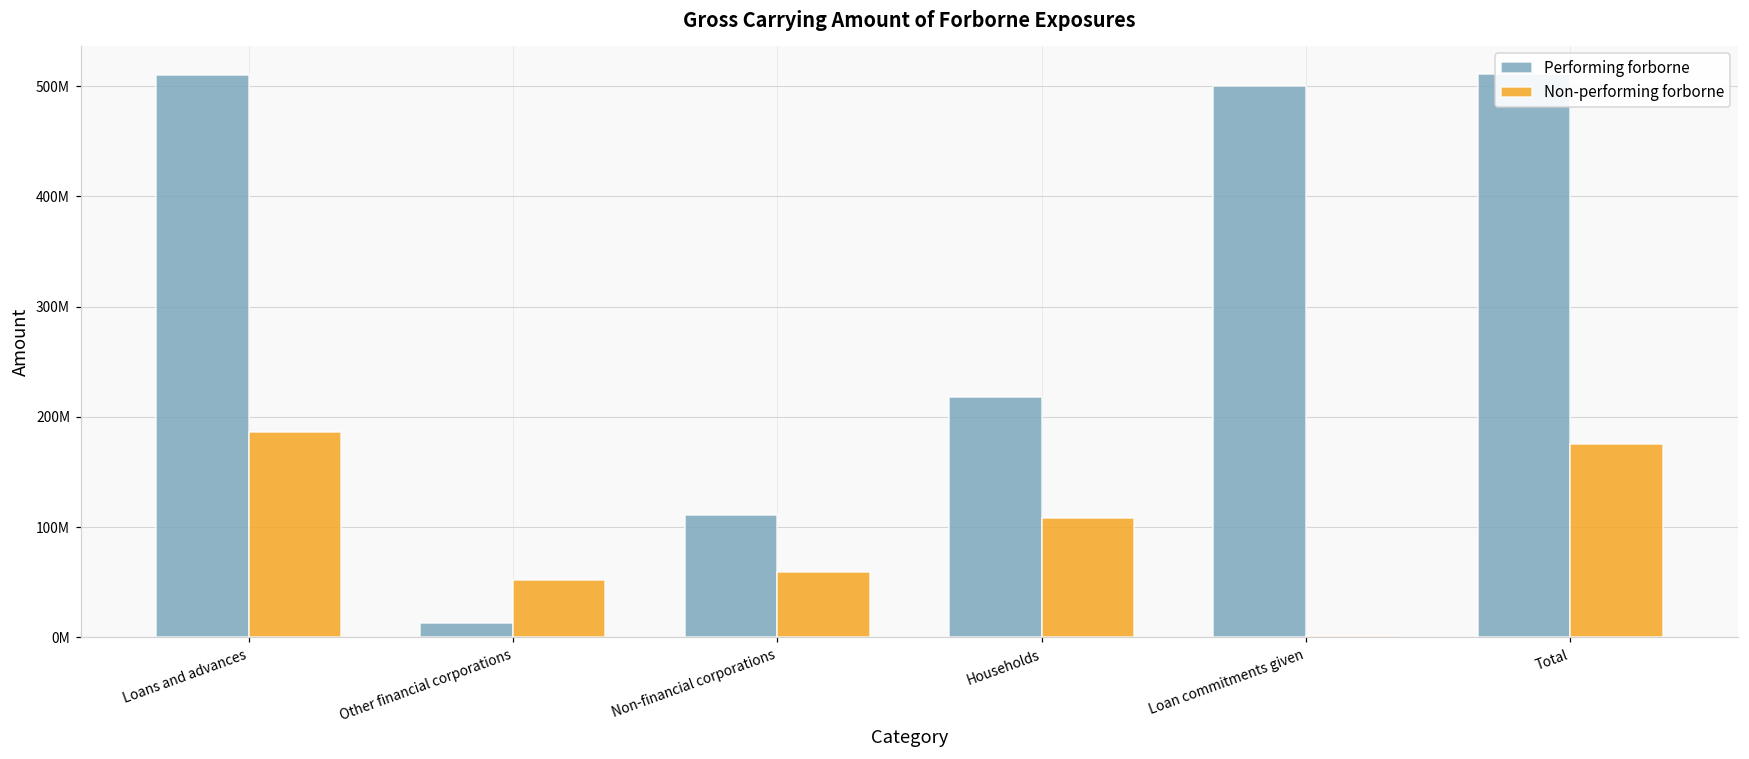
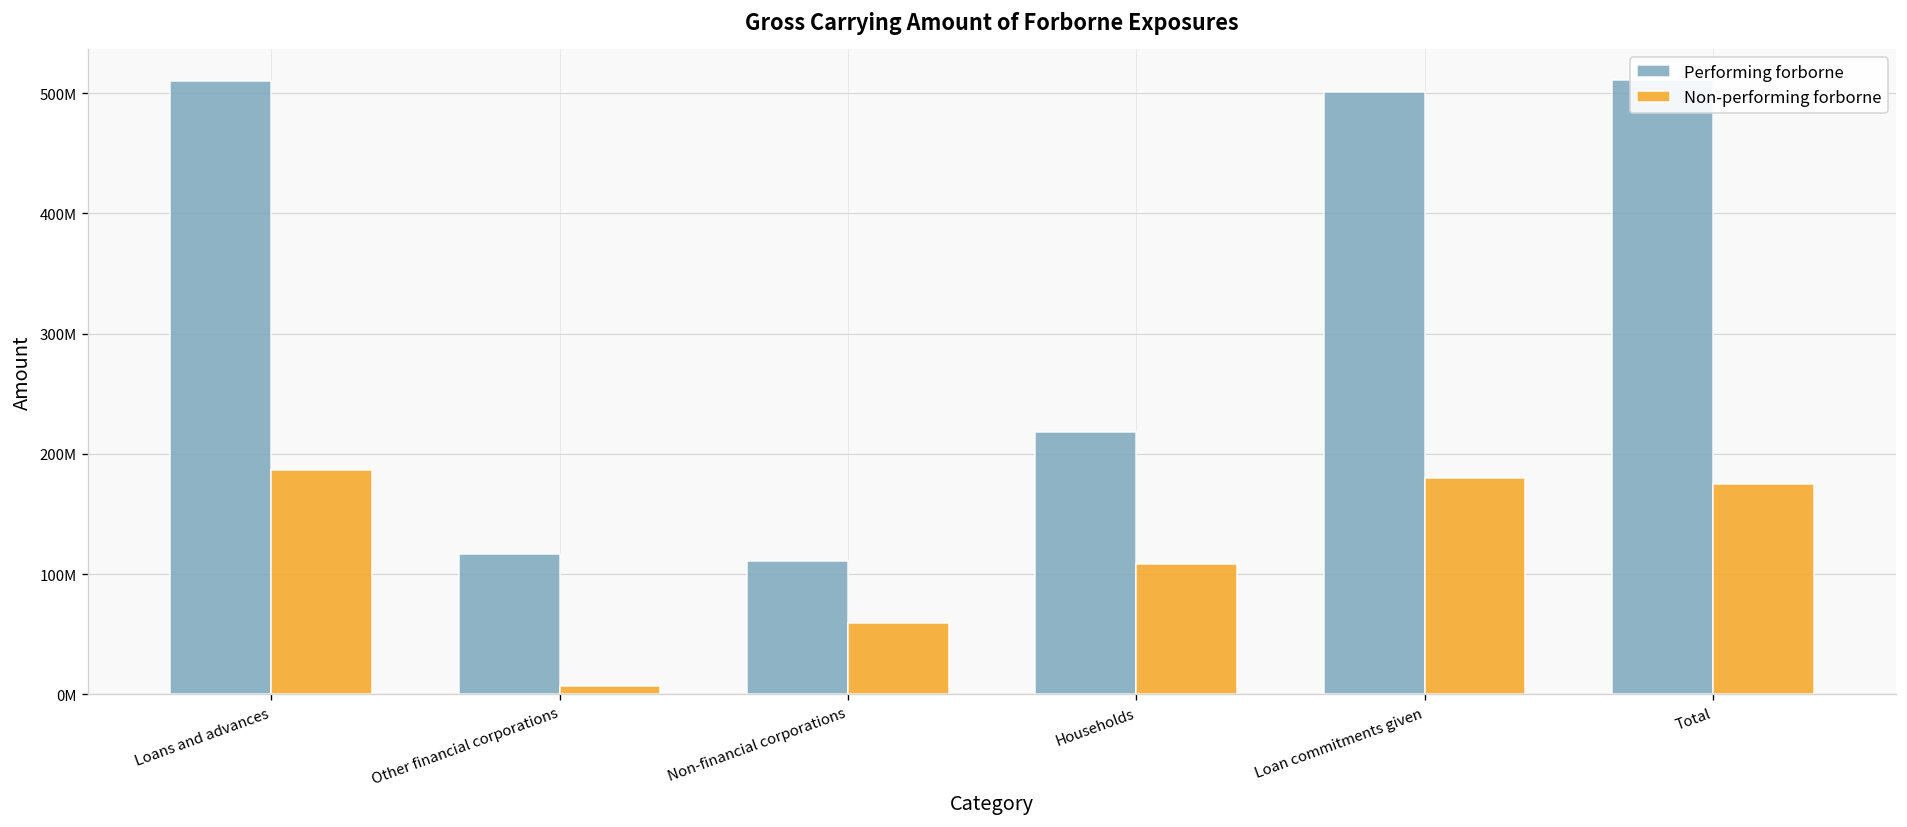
  {
    "Performing forborne": {
      "Loans and advances": 510000000,
-     "Other financial corporations": 13000000,
+     "Other financial corporations": 116000000,
      "Non-financial corporations": 111000000,
      "Households": 218000000,
      "Loan commitments given": 501000000
    },
    "Non-performing forborne": {
      "Loans and advances": 187000000,
-     "Other financial corporations": 52000000,
+     "Other financial corporations": 7000000,
      "Non-financial corporations": 59000000,
      "Households": 108000000,
-     "Loan commitments given": 1000000,
+     "Loan commitments given": 180000000,
      "Total": 175000000
    }
  }
